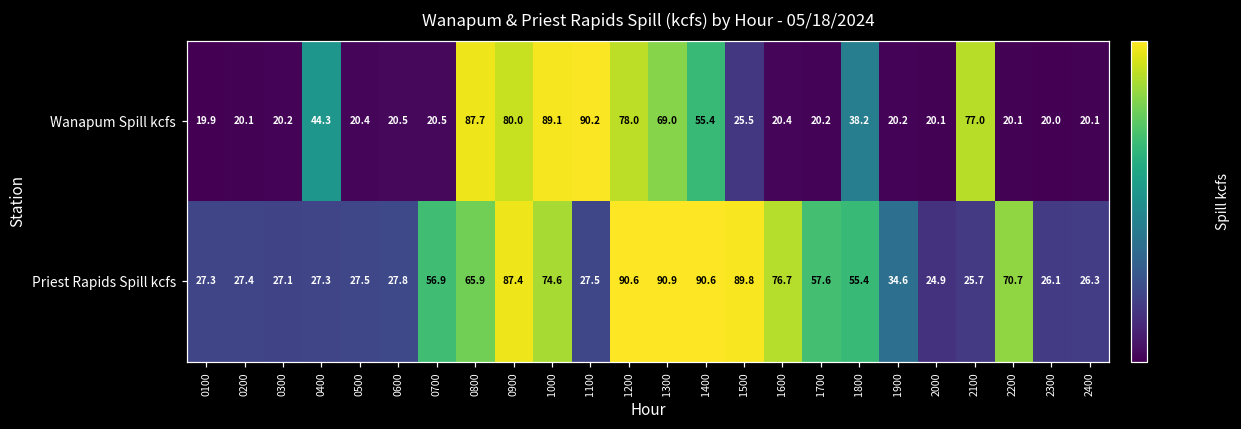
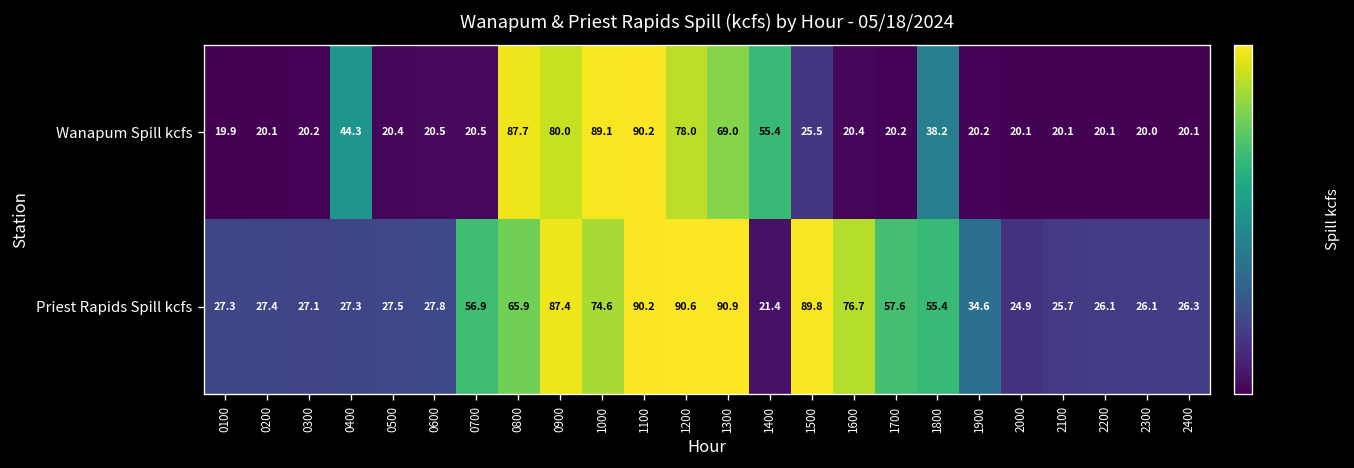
  {
    "Wanapum Spill kcfs": {
      "0100": 19.9,
      "0200": 20.1,
      "0300": 20.2,
      "0400": 44.3,
      "0500": 20.4,
      "0600": 20.5,
      "0700": 20.5,
      "0800": 87.7,
      "0900": 80.0,
      "1000": 89.1,
      "1100": 90.2,
      "1200": 78.0,
      "1300": 69.0,
      "1400": 55.4,
      "1500": 25.5,
      "1600": 20.4,
      "1700": 20.2,
      "1800": 38.2,
      "1900": 20.2,
      "2000": 20.1,
-     "2100": 77.0,
+     "2100": 20.1,
      "2200": 20.1,
      "2300": 20.0,
      "2400": 20.1
    },
    "Priest Rapids Spill kcfs": {
      "0100": 27.3,
      "0200": 27.4,
      "0300": 27.1,
      "0400": 27.3,
      "0500": 27.5,
      "0600": 27.8,
      "0700": 56.9,
      "0800": 65.9,
      "0900": 87.4,
      "1000": 74.6,
-     "1100": 27.5,
+     "1100": 90.2,
      "1200": 90.6,
      "1300": 90.9,
-     "1400": 90.6,
+     "1400": 21.4,
      "1500": 89.8,
      "1600": 76.7,
      "1700": 57.6,
      "1800": 55.4,
      "1900": 34.6,
      "2000": 24.9,
      "2100": 25.7,
-     "2200": 70.7,
+     "2200": 26.1,
      "2300": 26.1,
      "2400": 26.3
    }
  }
